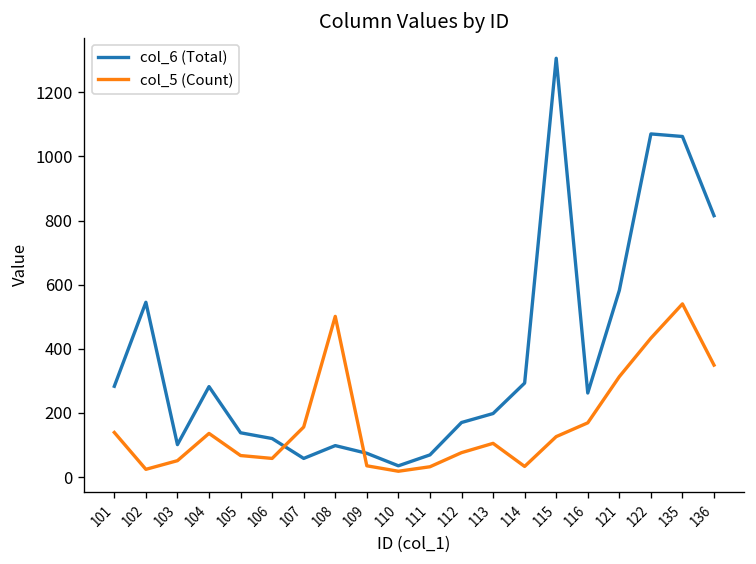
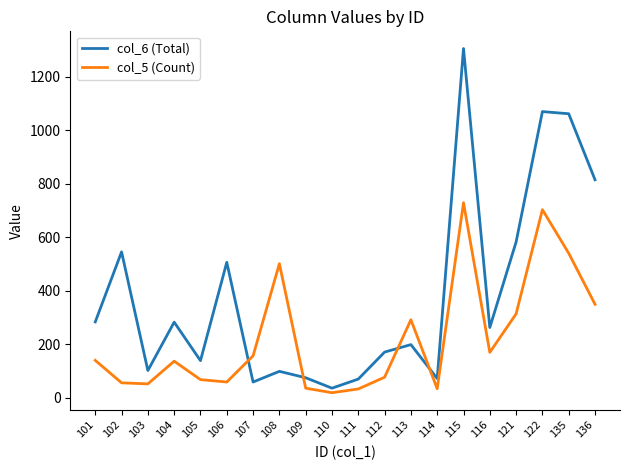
  {
    "col_6 (Total)": {
      "101": 280,
      "102": 550,
      "103": 100,
      "104": 280,
      "105": 140,
-     "106": 120,
+     "106": 510,
      "107": 60,
      "108": 100,
      "109": 70,
      "110": 40,
      "111": 70,
      "112": 170,
      "113": 200,
-     "114": 290,
+     "114": 70,
      "115": 1310,
      "116": 260,
      "121": 580,
      "122": 1070,
      "135": 1060,
      "136": 820
    },
    "col_5 (Count)": {
      "101": 140,
-     "102": 20,
+     "102": 60,
      "103": 50,
      "104": 140,
      "105": 70,
      "106": 60,
      "107": 160,
      "108": 500,
      "109": 40,
      "110": 20,
      "111": 30,
      "112": 80,
-     "113": 110,
+     "113": 290,
      "114": 30,
-     "115": 130,
+     "115": 730,
      "116": 170,
      "121": 310,
-     "122": 430,
+     "122": 700,
      "135": 540,
      "136": 350
    }
  }
